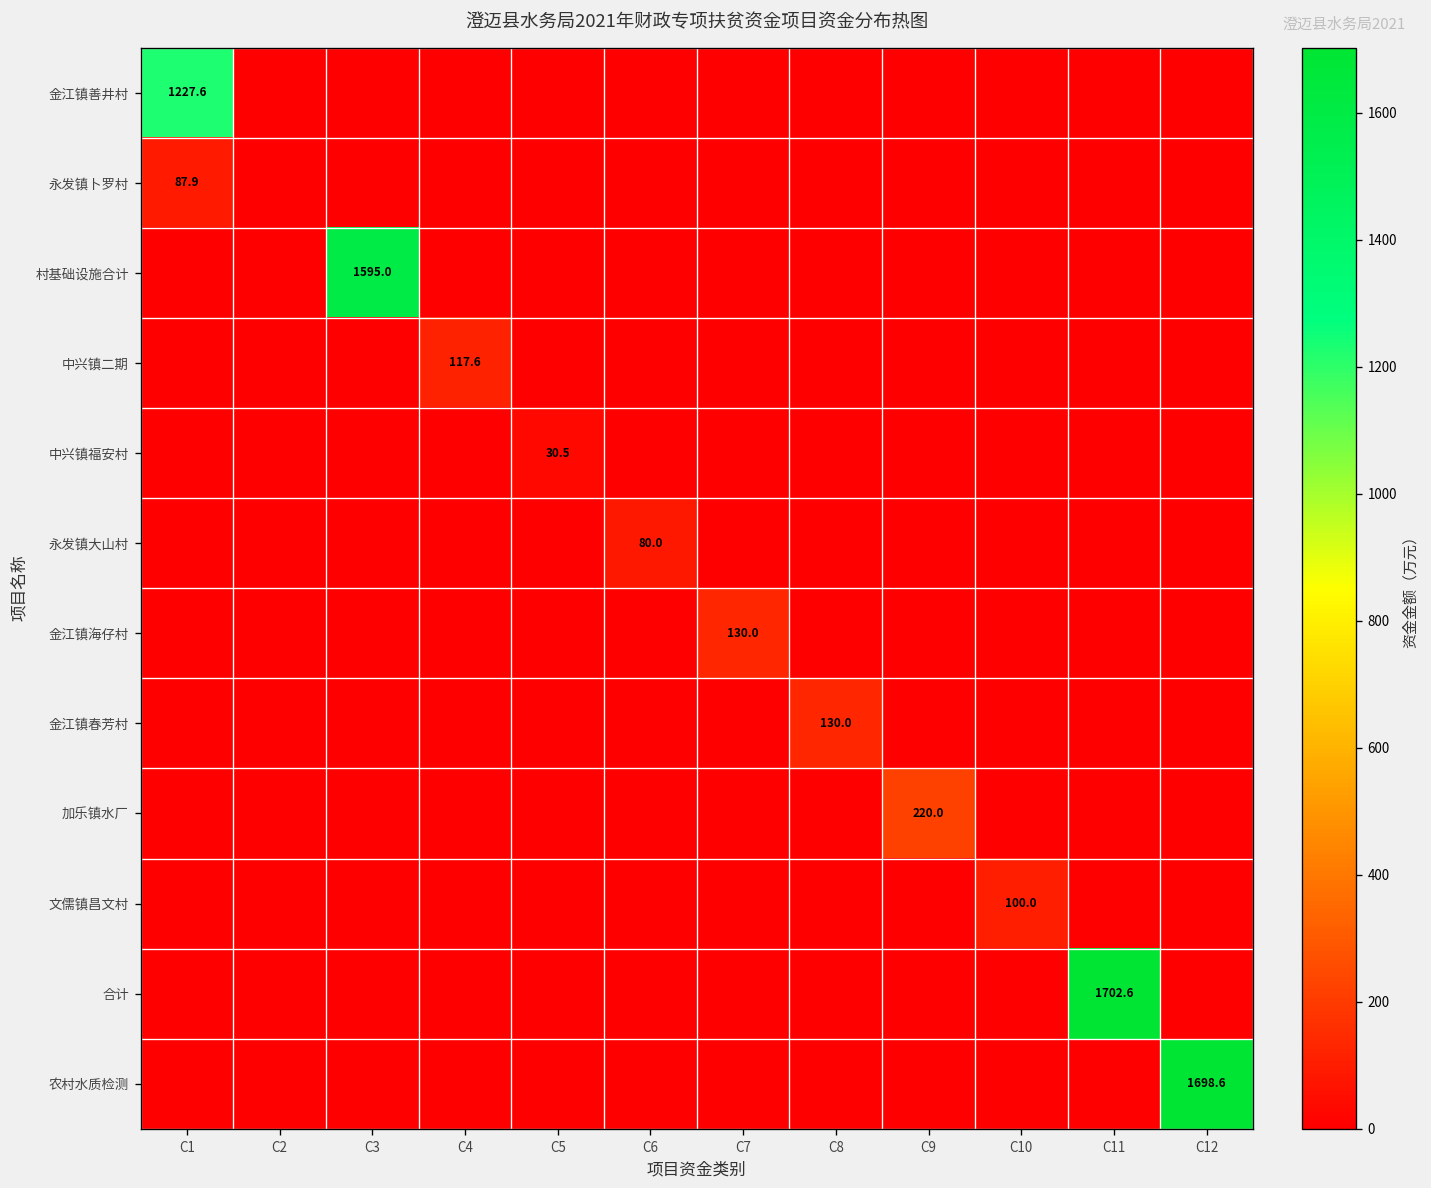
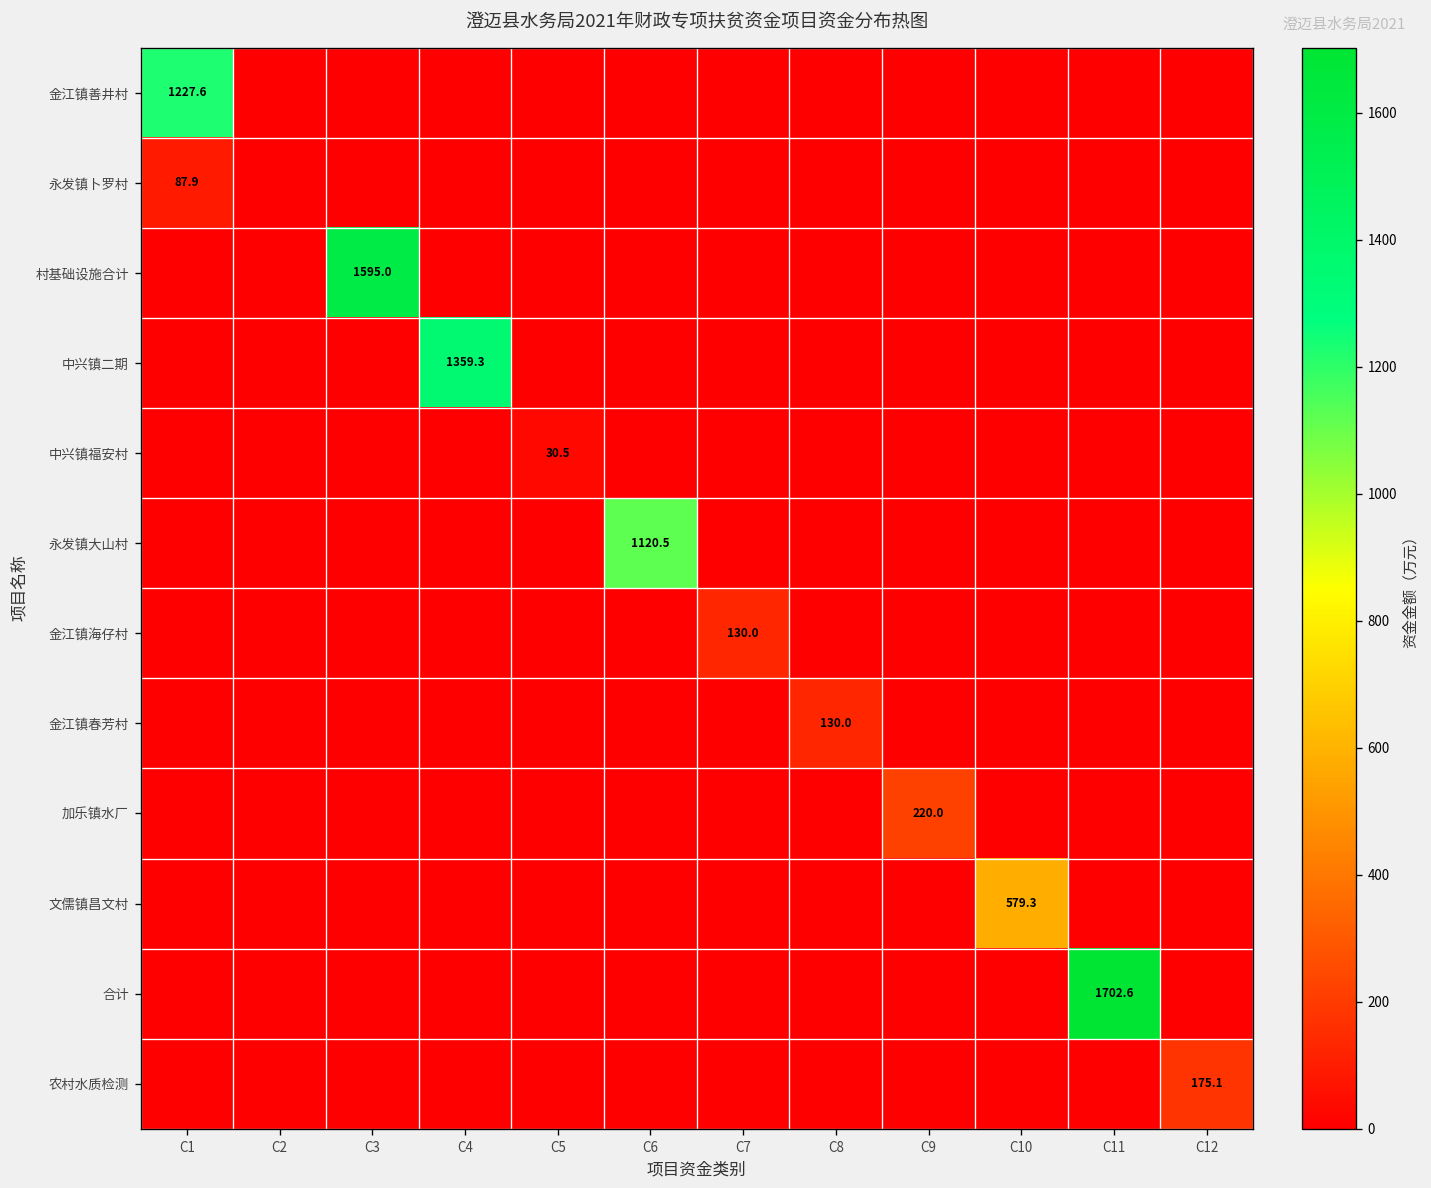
  {
    "金江镇善井村": {
      "C1": 1227.6
    },
    "永发镇卜罗村": {
      "C1": 87.9
    },
    "村基础设施合计": {
      "C3": 1595.0
    },
    "中兴镇二期": {
-     "C4": 117.6
+     "C4": 1359.3
    },
    "中兴镇福安村": {
      "C5": 30.5
    },
    "永发镇大山村": {
-     "C6": 80.0
+     "C6": 1120.5
    },
    "金江镇海仔村": {
      "C7": 130.0
    },
    "金江镇春芳村": {
      "C8": 130.0
    },
    "加乐镇水厂": {
      "C9": 220.0
    },
    "文儒镇昌文村": {
-     "C10": 100.0
+     "C10": 579.3
    },
    "合计": {
      "C11": 1702.6
    },
    "农村水质检测": {
-     "C12": 1698.6
+     "C12": 175.1
    }
  }
